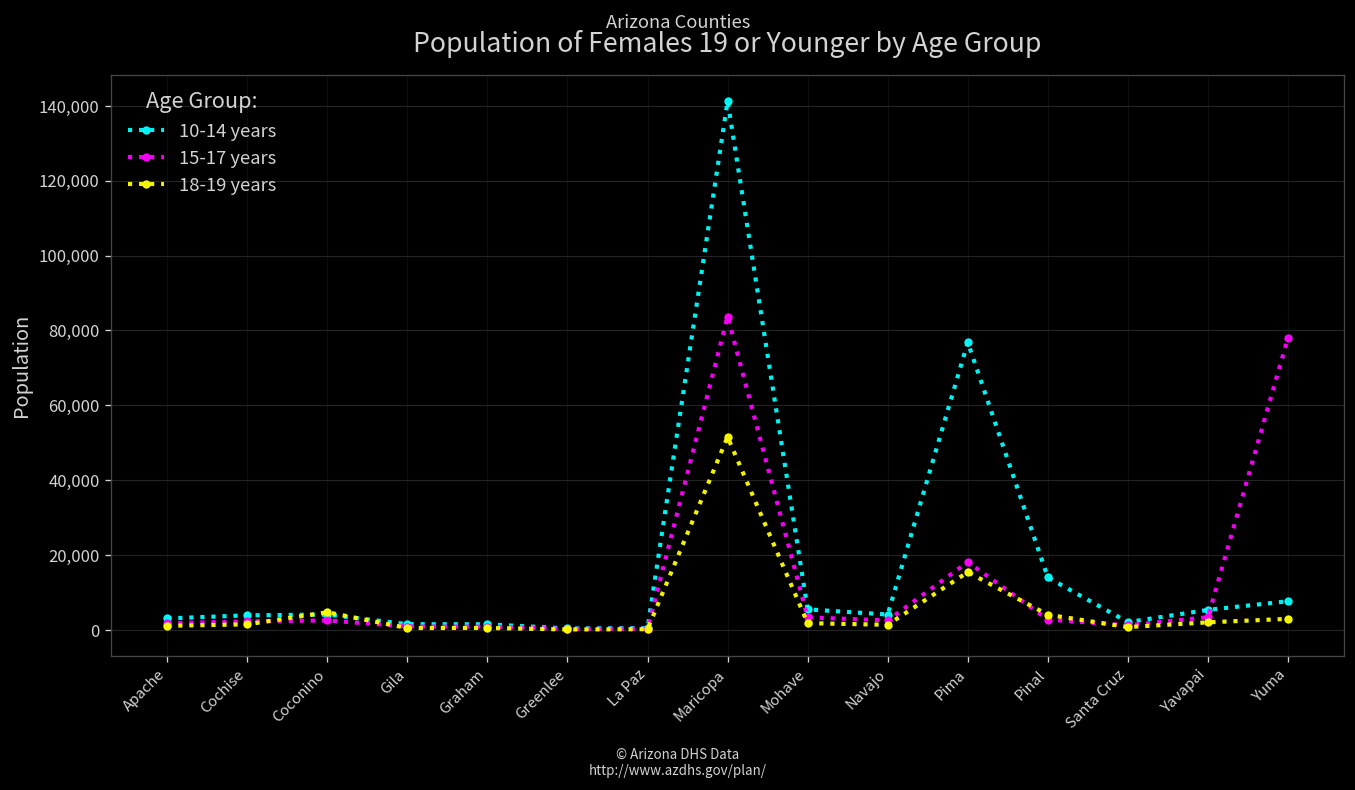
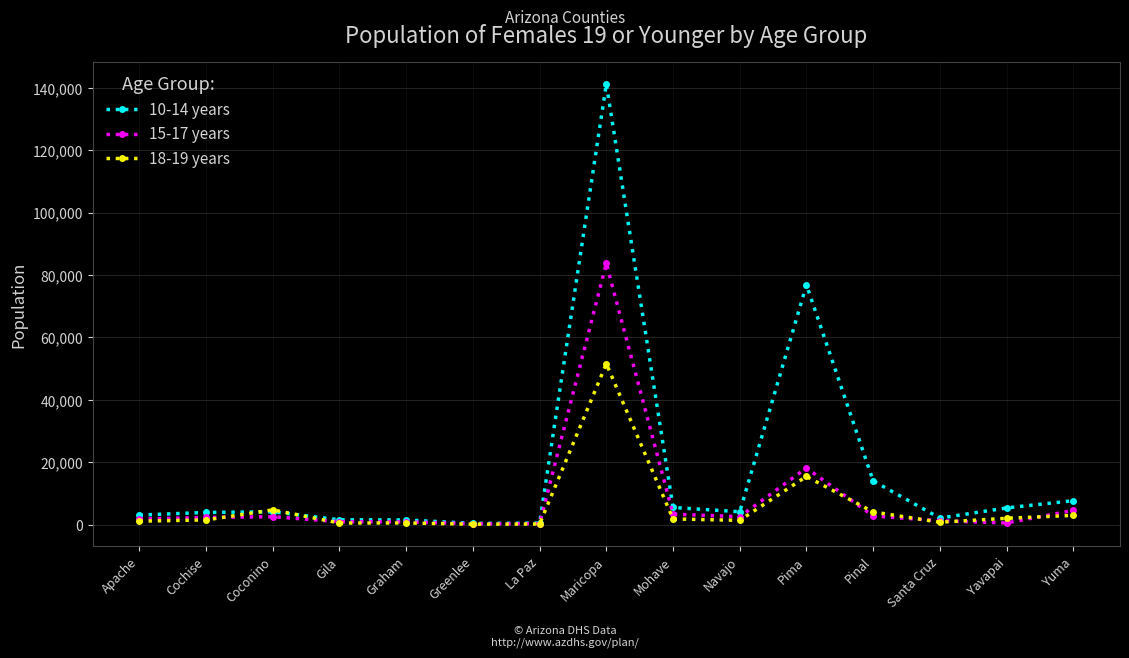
  {
    "10-14 years": {
      "Apache": "3,000",
      "Cochise": "4,000",
      "Maricopa": "141,000",
      "Mohave": "5,000",
      "Navajo": "4,000",
      "Pima": "77,000",
      "Pinal": "14,000",
      "Santa Cruz": "2,000",
      "Yavapai": "5,000",
      "Yuma": "8,000"
    },
    "15-17 years": {
      "Coconino": "3,000",
      "Maricopa": "84,000",
      "Mohave": "3,000",
      "Navajo": "3,000",
      "Pima": "18,000",
      "Pinal": "3,000",
-     "Yavapai": "3,000",
-     "Yuma": "78,000"
+     "Yavapai": "1,000",
+     "Yuma": "5,000"
    },
    "18-19 years": {
      "Maricopa": "52,000",
      "Mohave": "2,000",
      "Navajo": "1,000",
      "Pima": "15,000",
      "Pinal": "4,000",
      "Yavapai": "2,000",
      "Yuma": "3,000"
    }
  }
